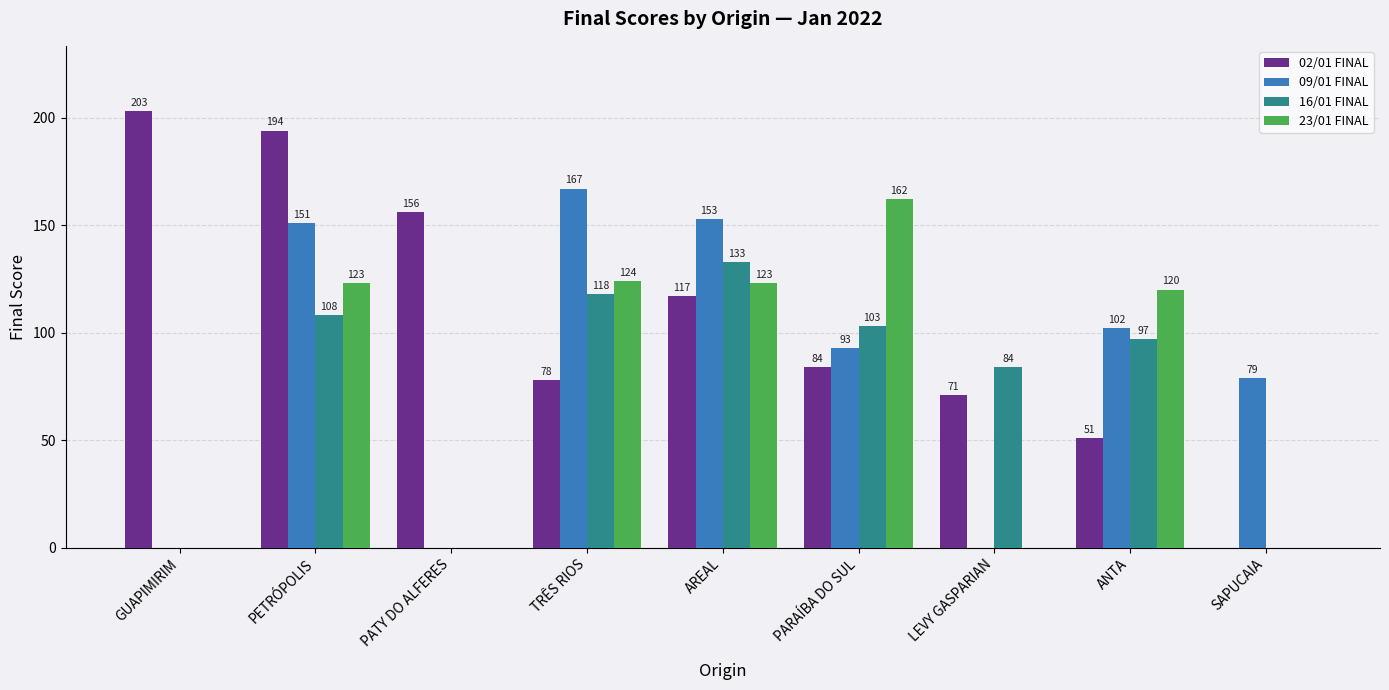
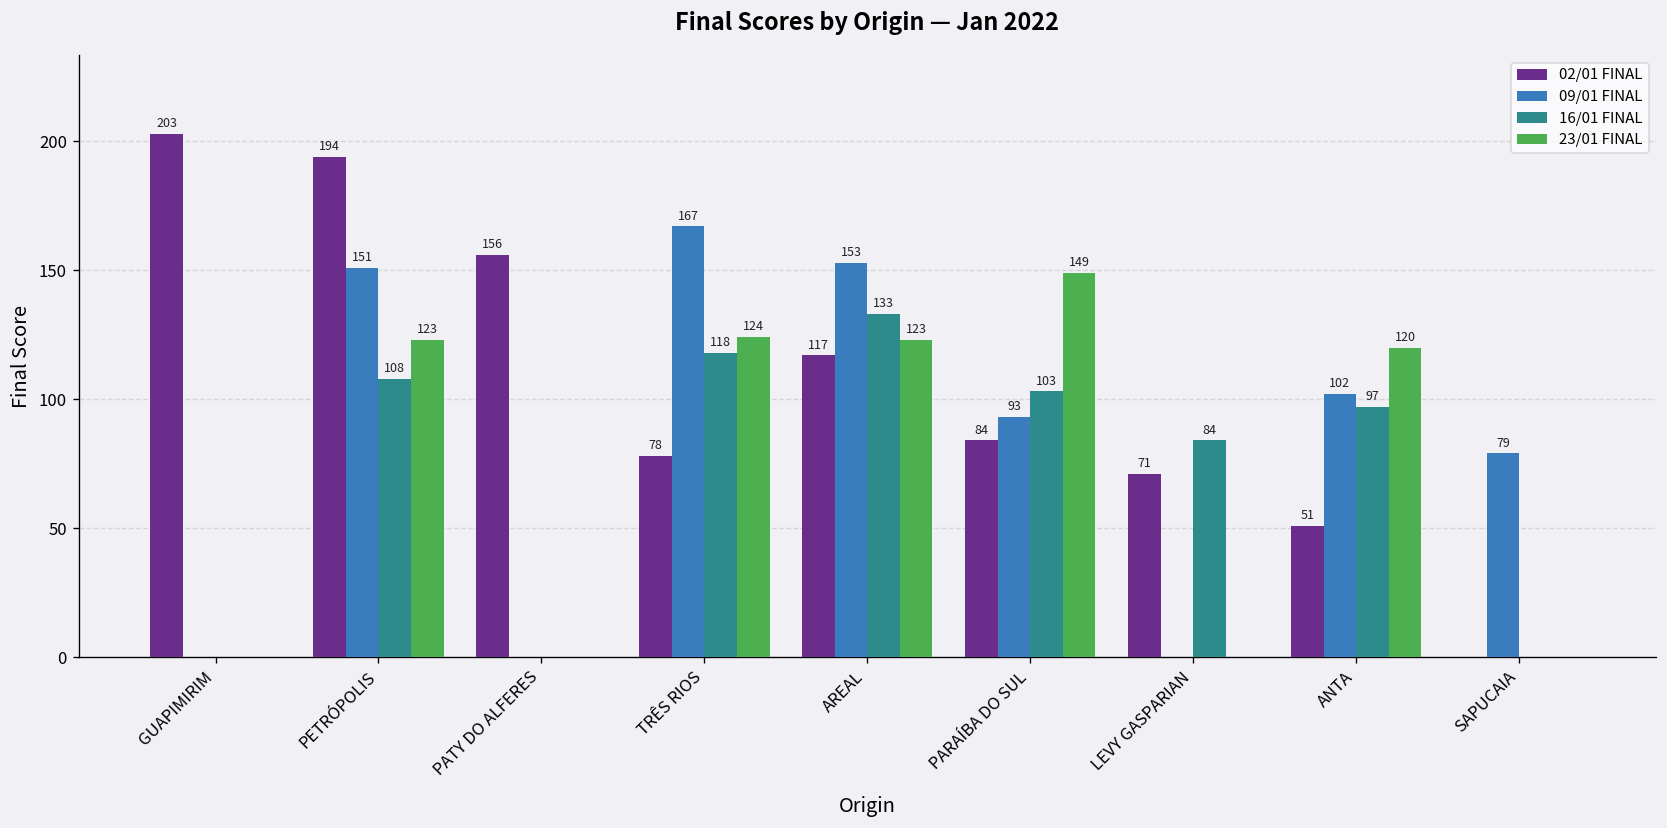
  {
    "02/01 FINAL": {
      "GUAPIMIRIM": 203,
      "PETRÓPOLIS": 194,
      "PATY DO ALFERES": 156,
      "TRÊS RIOS": 78,
      "AREAL": 117,
      "PARAÍBA DO SUL": 84,
      "LEVY GASPARIAN": 71,
      "ANTA": 51
    },
    "23/01 FINAL": {
      "PETRÓPOLIS": 123,
      "TRÊS RIOS": 124,
      "AREAL": 123,
-     "PARAÍBA DO SUL": 162,
+     "PARAÍBA DO SUL": 149,
      "ANTA": 120
    }
  }
